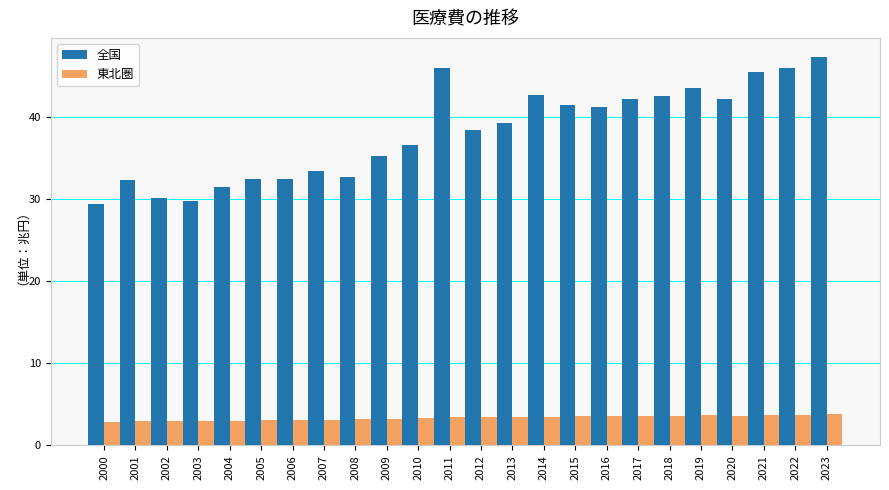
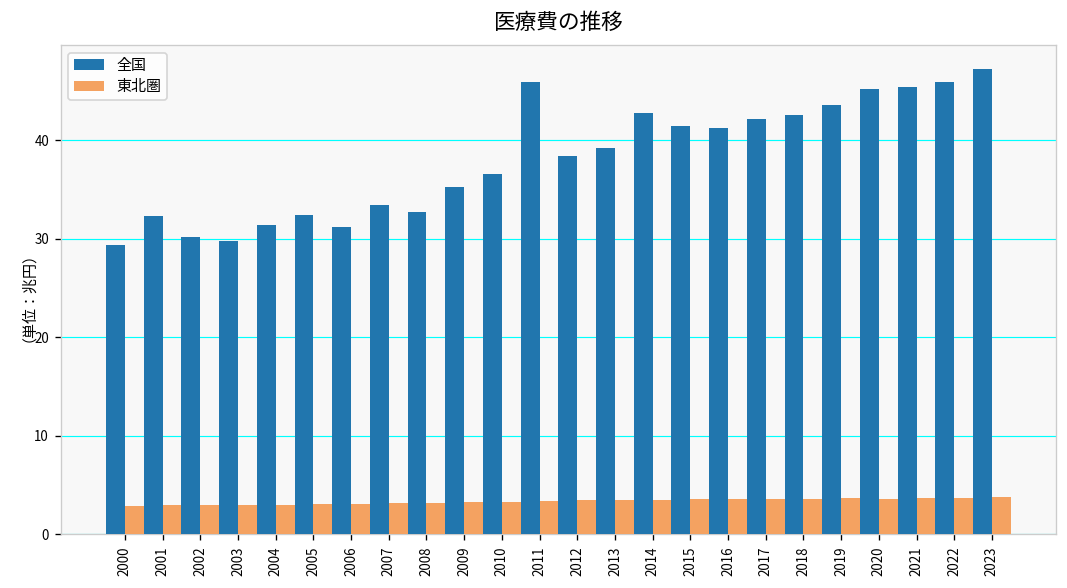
  {
    "全国": {
      "2000": 29,
      "2001": 32,
      "2002": 30,
      "2003": 30,
      "2004": 31,
      "2005": 32,
-     "2006": 32,
+     "2006": 31,
      "2007": 33,
      "2008": 33,
      "2009": 35,
      "2010": 37,
      "2011": 46,
      "2012": 38,
      "2013": 39,
      "2014": 43,
      "2015": 41,
      "2016": 41,
      "2017": 42,
      "2018": 43,
      "2019": 44,
-     "2020": 42,
+     "2020": 45,
      "2021": 45,
      "2022": 46,
      "2023": 47
    },
    "東北圏": {
      "2000": 3,
      "2001": 3,
      "2002": 3,
      "2003": 3,
      "2004": 3,
      "2005": 3,
      "2006": 3,
      "2007": 3,
      "2008": 3,
      "2009": 3,
      "2010": 3,
      "2011": 3,
      "2012": 3,
      "2013": 3,
      "2014": 4,
      "2015": 4,
      "2016": 4,
      "2017": 4,
      "2018": 4,
      "2019": 4,
      "2020": 4,
      "2021": 4,
      "2022": 4,
      "2023": 4
    }
  }
